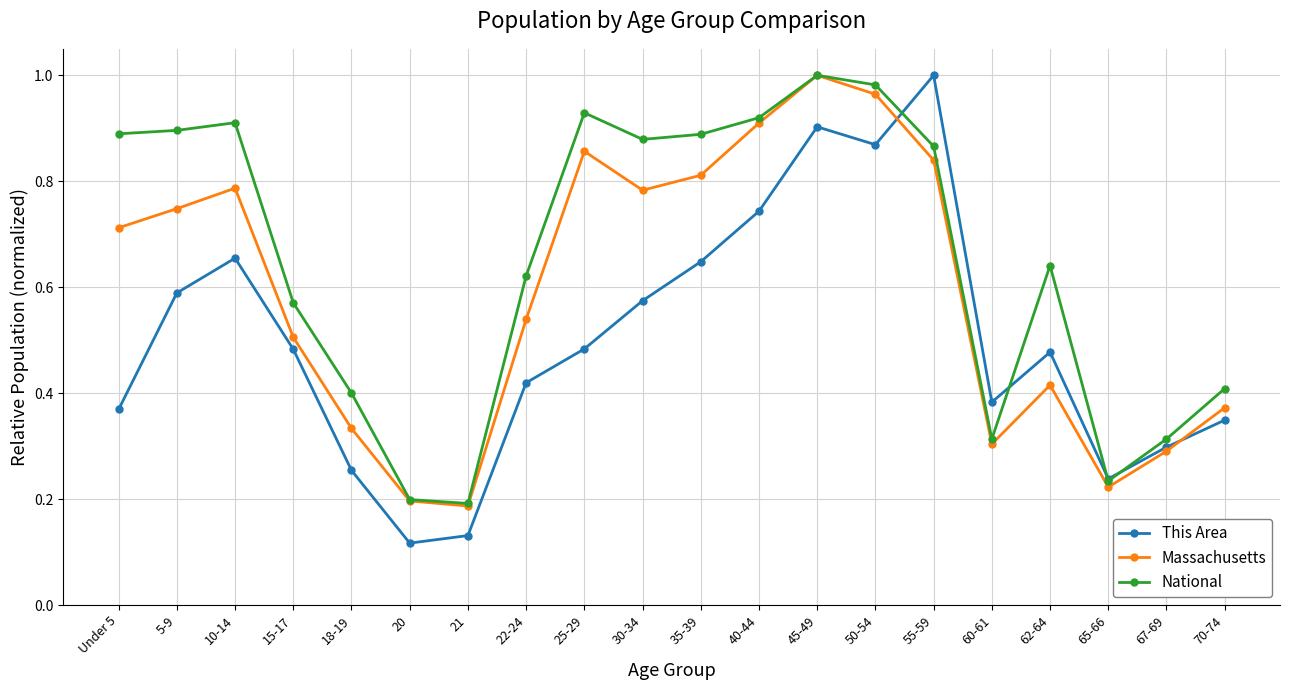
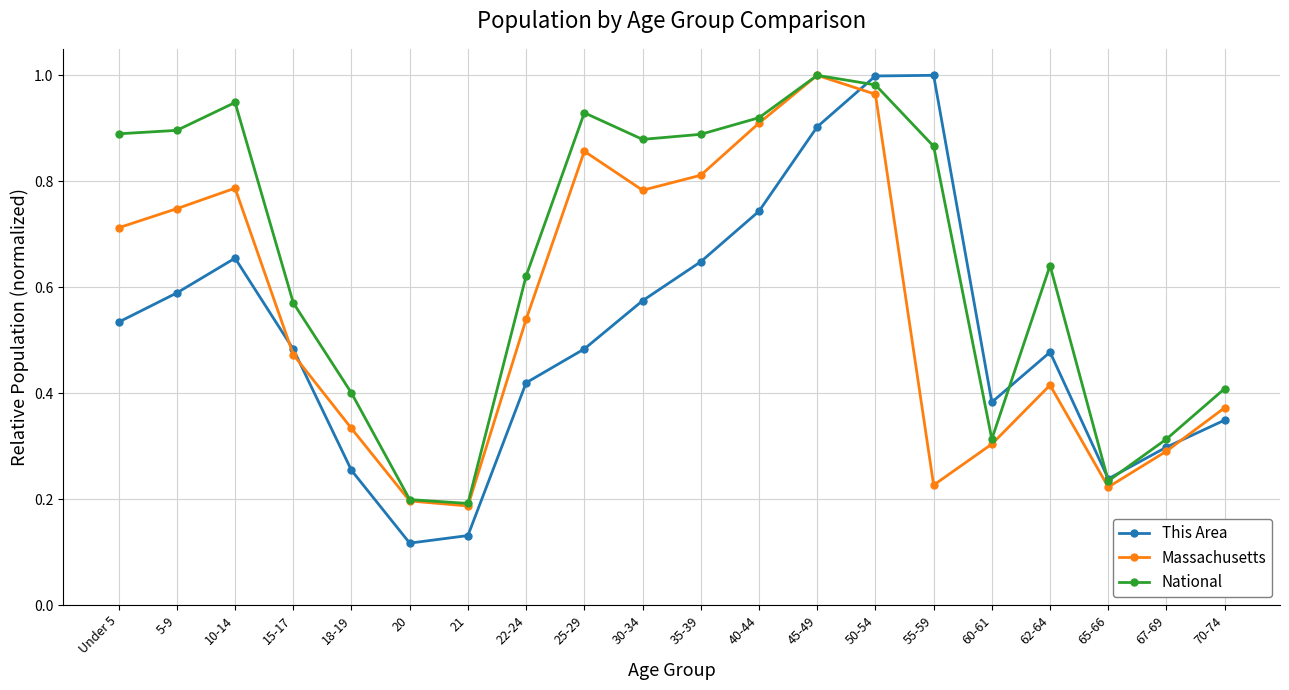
  {
    "This Area": {
-     "Under 5": 0.37,
+     "Under 5": 0.53,
      "5-9": 0.59,
      "10-14": 0.65,
      "15-17": 0.48,
      "18-19": 0.25,
      "20": 0.12,
      "21": 0.13,
      "22-24": 0.42,
      "25-29": 0.48,
      "30-34": 0.57,
      "35-39": 0.65,
      "40-44": 0.74,
      "45-49": 0.90,
-     "50-54": 0.87,
+     "50-54": 1.00,
      "55-59": 1.00,
      "60-61": 0.38,
      "62-64": 0.48,
      "67-69": 0.30,
      "70-74": 0.35
    },
    "Massachusetts": {
      "Under 5": 0.71,
      "5-9": 0.75,
      "10-14": 0.79,
-     "15-17": 0.51,
+     "15-17": 0.47,
      "18-19": 0.33,
      "21": 0.19,
      "22-24": 0.54,
      "25-29": 0.86,
      "30-34": 0.78,
      "35-39": 0.81,
      "40-44": 0.91,
      "50-54": 0.96,
-     "55-59": 0.84,
+     "55-59": 0.23,
      "60-61": 0.30,
      "62-64": 0.42,
      "65-66": 0.22,
      "67-69": 0.29,
      "70-74": 0.37
    },
    "National": {
      "Under 5": 0.89,
      "5-9": 0.90,
-     "10-14": 0.91,
+     "10-14": 0.95,
      "15-17": 0.57,
      "18-19": 0.40,
      "21": 0.19,
      "22-24": 0.62,
      "25-29": 0.93,
      "30-34": 0.88,
      "35-39": 0.89,
      "40-44": 0.92,
      "50-54": 0.98,
      "55-59": 0.87,
      "60-61": 0.31,
      "62-64": 0.64,
      "67-69": 0.31,
      "70-74": 0.41
    }
  }
